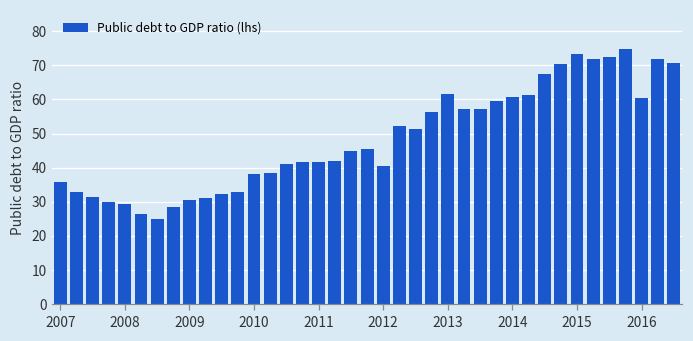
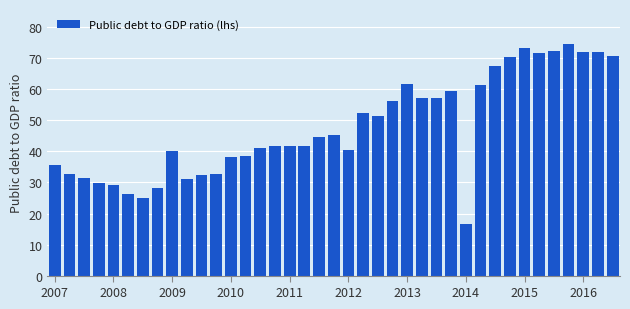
  {
    "2007": 36,
    "2008": 29,
-   "2009": 30,
+   "2009": 40,
    "2010": 38,
    "2011": 42,
    "2012": 41,
    "2013": 62,
-   "2014": 61,
+   "2014": 17,
    "2015": 73,
-   "2016": 61
+   "2016": 72
  }
